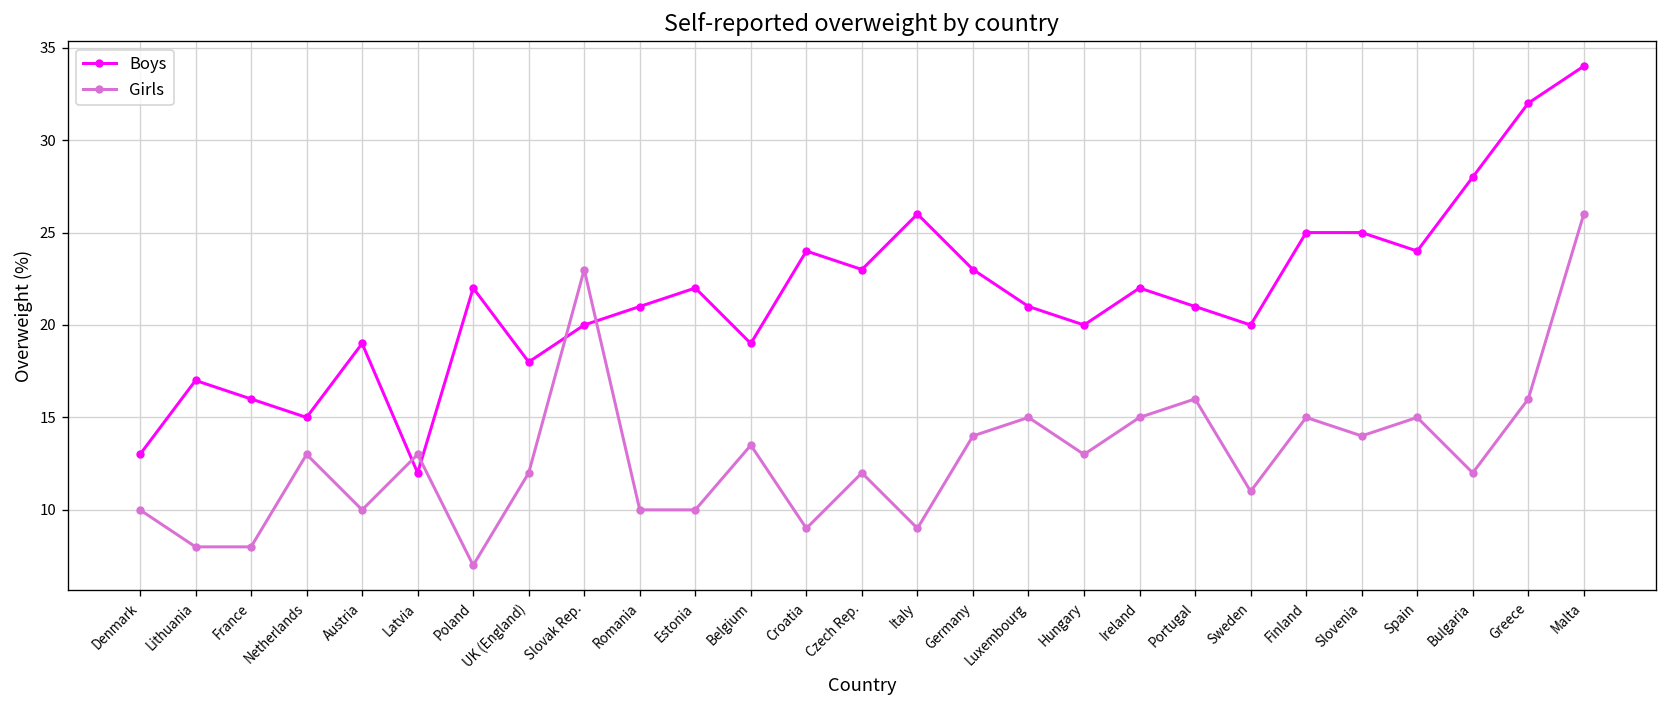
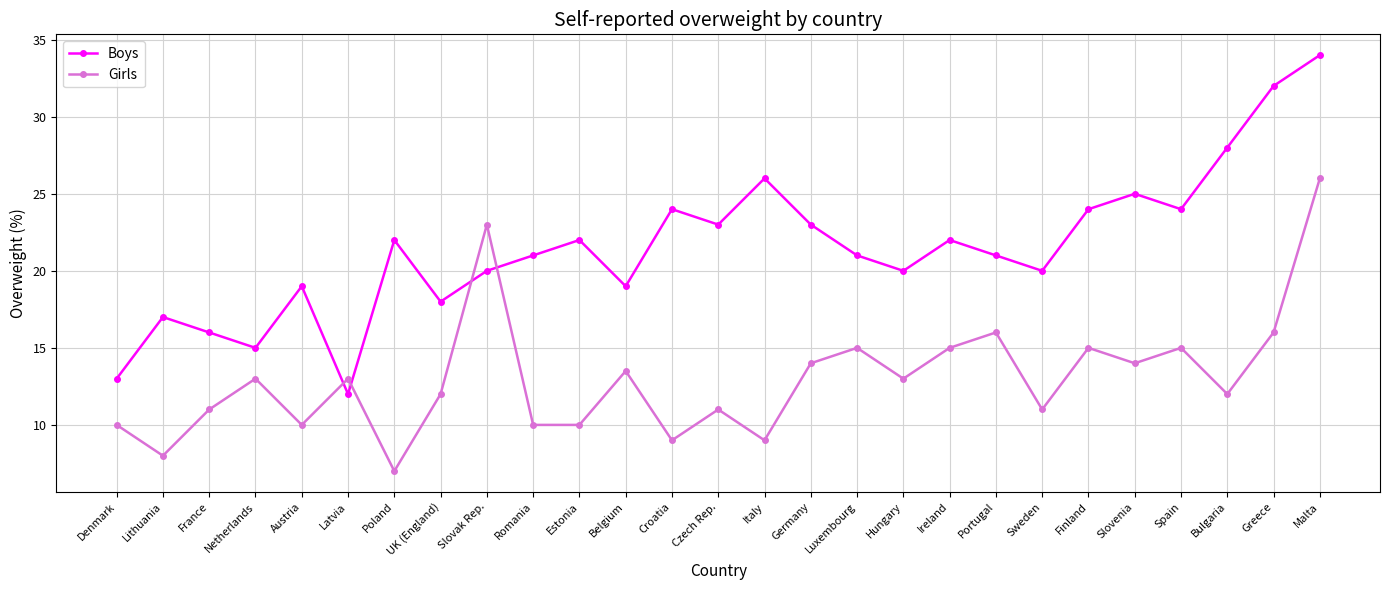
  {
    "Boys": {
      "Denmark": 13,
      "Lithuania": 17,
      "France": 16,
      "Netherlands": 15,
      "Austria": 19,
      "Latvia": 12,
      "Poland": 22,
      "UK (England)": 18,
      "Slovak Rep.": 20,
      "Romania": 21,
      "Estonia": 22,
      "Belgium": 19,
      "Croatia": 24,
      "Czech Rep.": 23,
      "Italy": 26,
      "Germany": 23,
      "Luxembourg": 21,
      "Hungary": 20,
      "Ireland": 22,
      "Portugal": 21,
      "Sweden": 20,
-     "Finland": 25,
+     "Finland": 24,
      "Slovenia": 25,
      "Spain": 24,
      "Bulgaria": 28,
      "Greece": 32,
      "Malta": 34
    },
    "Girls": {
      "Denmark": 10,
      "Lithuania": 8,
-     "France": 8,
+     "France": 11,
      "Netherlands": 13,
      "Austria": 10,
      "Latvia": 13,
      "Poland": 7,
      "UK (England)": 12,
      "Slovak Rep.": 23,
      "Romania": 10,
      "Estonia": 10,
      "Belgium": 13.5,
      "Croatia": 9,
-     "Czech Rep.": 12,
+     "Czech Rep.": 11,
      "Italy": 9,
      "Germany": 14,
      "Luxembourg": 15,
      "Hungary": 13,
      "Ireland": 15,
      "Portugal": 16,
      "Sweden": 11,
      "Finland": 15,
      "Slovenia": 14,
      "Spain": 15,
      "Bulgaria": 12,
      "Greece": 16,
      "Malta": 26
    }
  }
